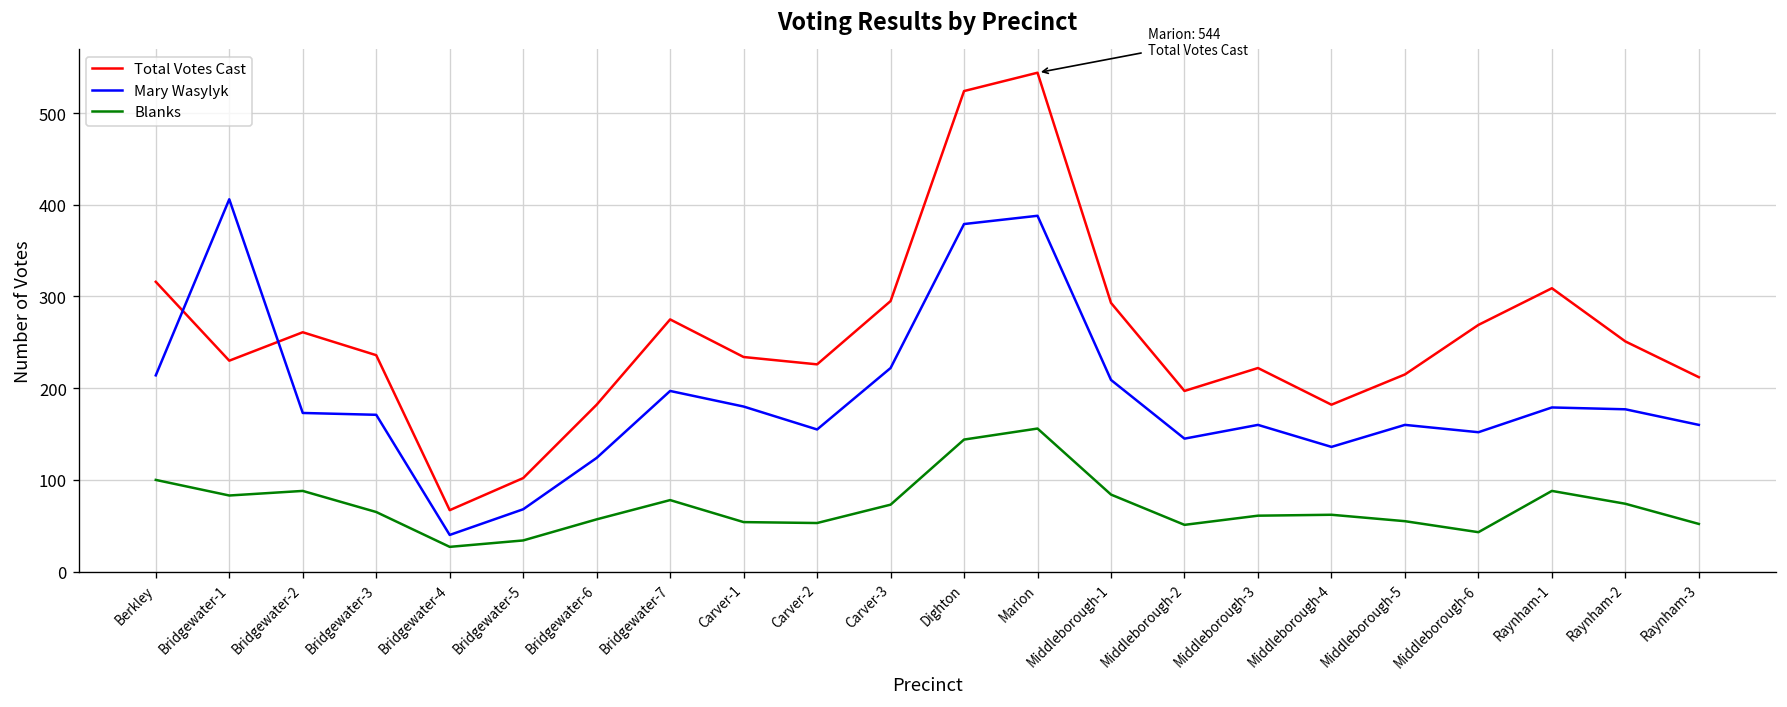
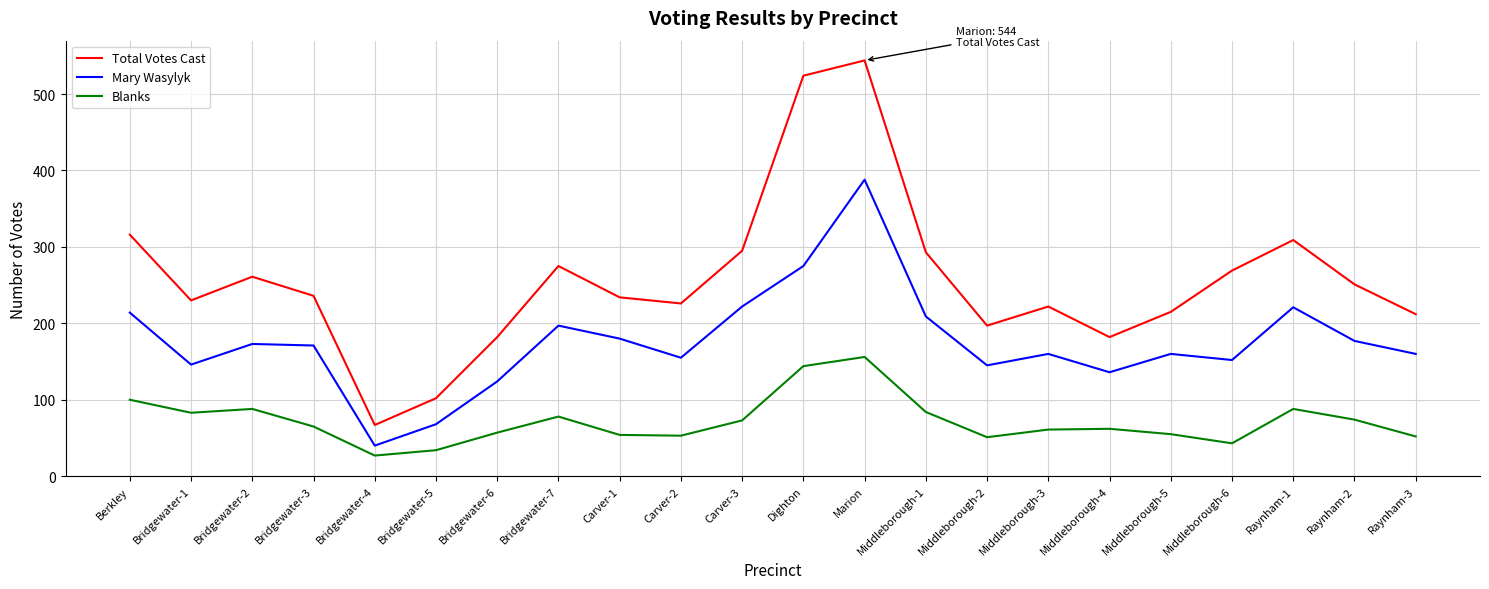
  {
    "Total Votes Cast": {
      "Marion": 544
    },
    "Mary Wasylyk": {
      "Berkley": 210,
-     "Bridgewater-1": 410,
+     "Bridgewater-1": 150,
      "Bridgewater-2": 170,
      "Bridgewater-3": 170,
      "Bridgewater-4": 40,
      "Bridgewater-5": 70,
      "Bridgewater-6": 120,
      "Bridgewater-7": 200,
      "Carver-1": 180,
      "Carver-2": 160,
      "Carver-3": 220,
-     "Dighton": 380,
+     "Dighton": 280,
      "Marion": 390,
      "Middleborough-1": 210,
      "Middleborough-2": 150,
      "Middleborough-3": 160,
      "Middleborough-4": 140,
      "Middleborough-5": 160,
      "Middleborough-6": 150,
-     "Raynham-1": 180,
+     "Raynham-1": 220,
      "Raynham-2": 180,
      "Raynham-3": 160
    },
    "Blanks": {
      "Berkley": 100,
      "Bridgewater-1": 80,
      "Bridgewater-2": 90,
      "Bridgewater-3": 70,
      "Bridgewater-4": 30,
      "Bridgewater-5": 30,
      "Bridgewater-6": 60,
      "Bridgewater-7": 80,
      "Carver-1": 50,
      "Carver-2": 50,
      "Carver-3": 70,
      "Dighton": 140,
      "Marion": 160,
      "Middleborough-1": 80,
      "Middleborough-2": 50,
      "Middleborough-3": 60,
      "Middleborough-4": 60,
      "Middleborough-5": 60,
      "Middleborough-6": 40,
      "Raynham-1": 90,
      "Raynham-2": 70,
      "Raynham-3": 50
    }
  }
